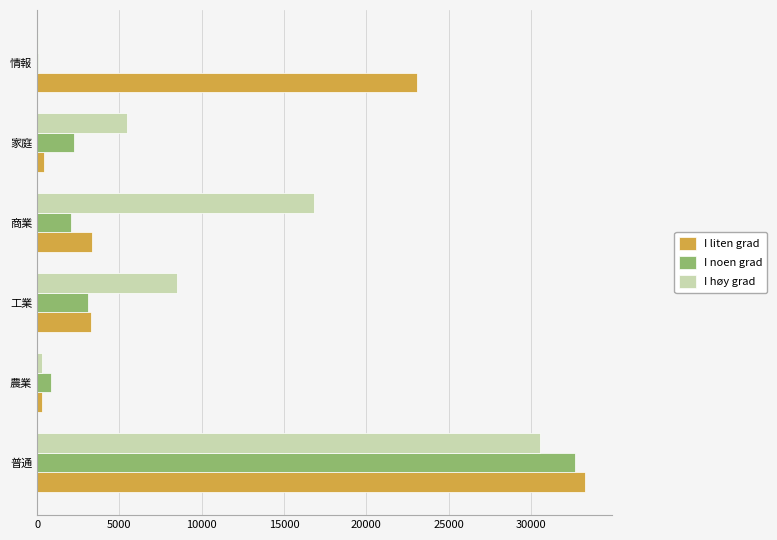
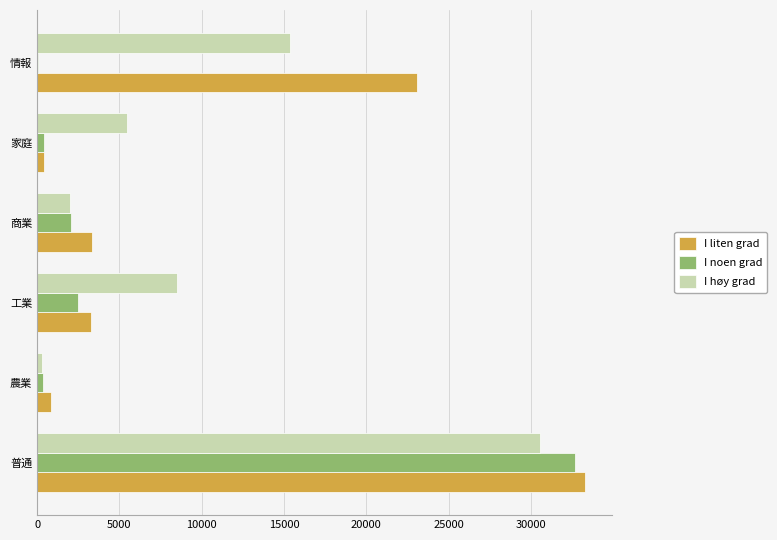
  {
    "I liten grad": {
      "情報": 23100,
      "家庭": 400,
      "商業": 3400,
      "工業": 3200,
-     "農業": 300,
+     "農業": 900,
      "普通": 33300
    },
    "I noen grad": {
-     "家庭": 2200,
+     "家庭": 400,
      "商業": 2000,
-     "工業": 3100,
-     "農業": 800,
+     "工業": 2500,
+     "農業": 300,
      "普通": 32700
    },
    "I høy grad": {
-     "情報": 100,
+     "情報": 15300,
      "家庭": 5500,
-     "商業": 16800,
+     "商業": 2000,
      "工業": 8500,
      "農業": 300,
      "普通": 30500
    }
  }
